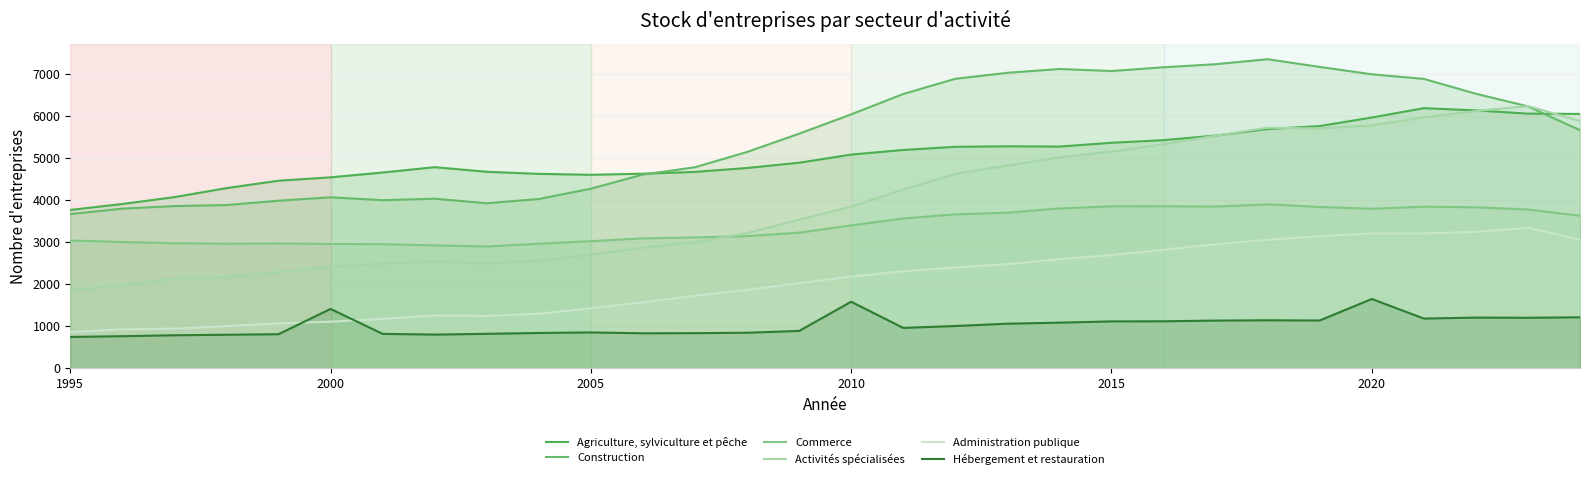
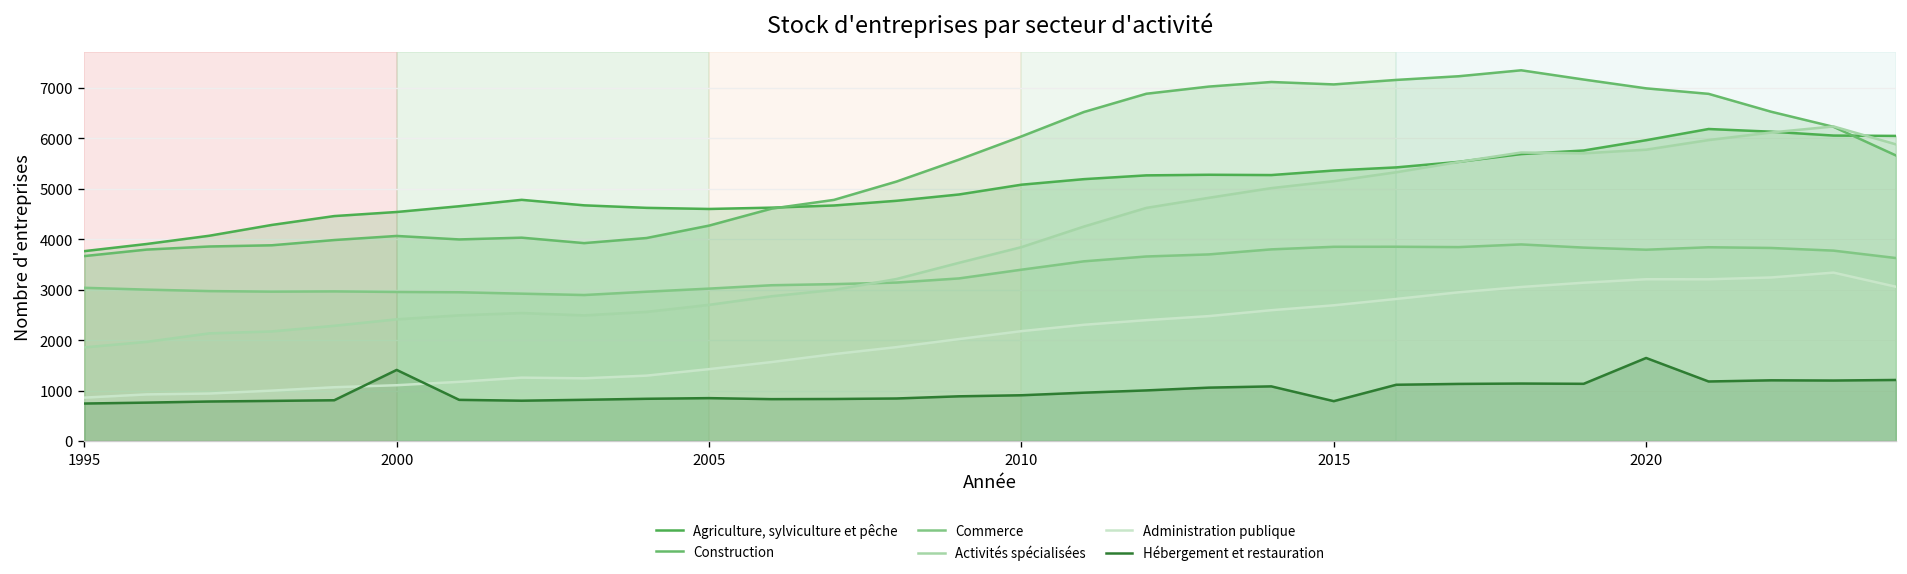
  {
    "Hébergement et restauration": {
      "1995": 700,
      "2000": 1400,
      "2005": 900,
-     "2010": 1600,
-     "2015": 1100,
+     "2010": 900,
+     "2015": 800,
      "2020": 1600
    }
  }
